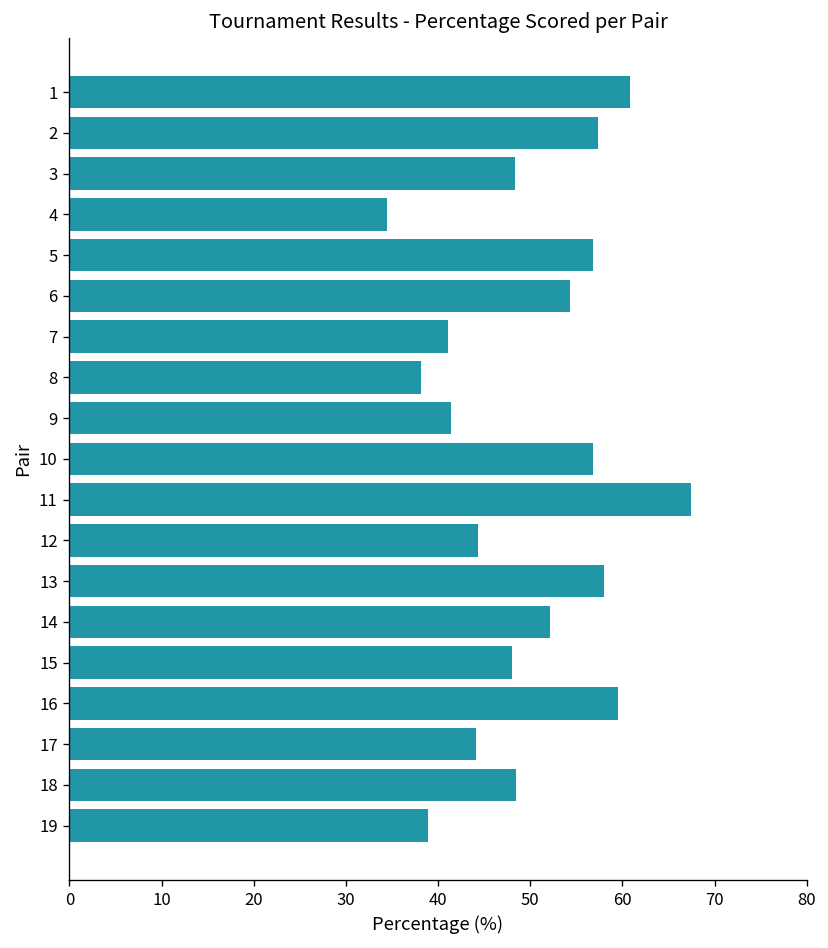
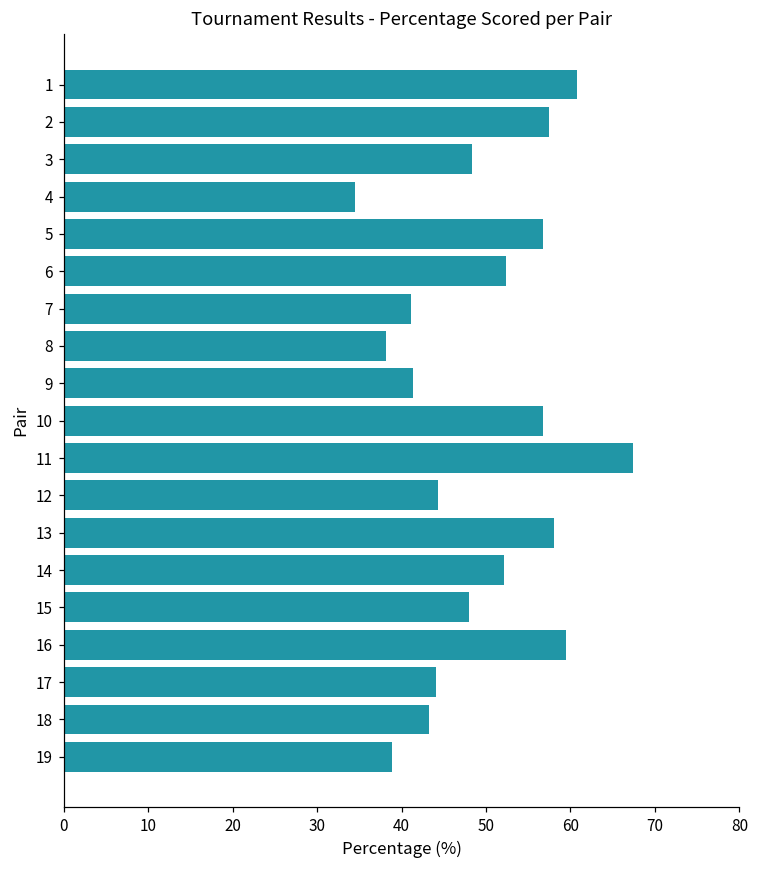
  {
    "1": 61,
    "2": 57,
    "3": 48,
    "4": 35,
    "5": 57,
-   "6": 54,
+   "6": 52,
    "7": 41,
    "8": 38,
    "9": 41,
    "10": 57,
    "11": 67,
    "12": 44,
    "13": 58,
    "14": 52,
    "15": 48,
    "16": 60,
    "17": 44,
-   "18": 49,
+   "18": 43,
    "19": 39
  }
